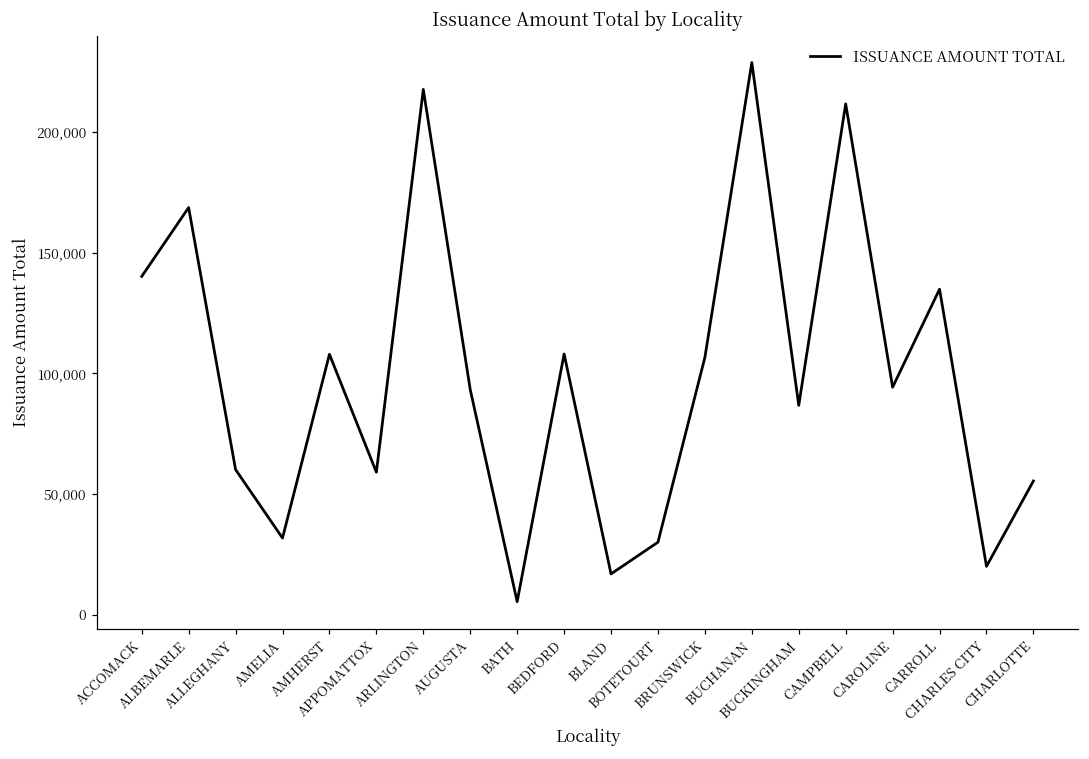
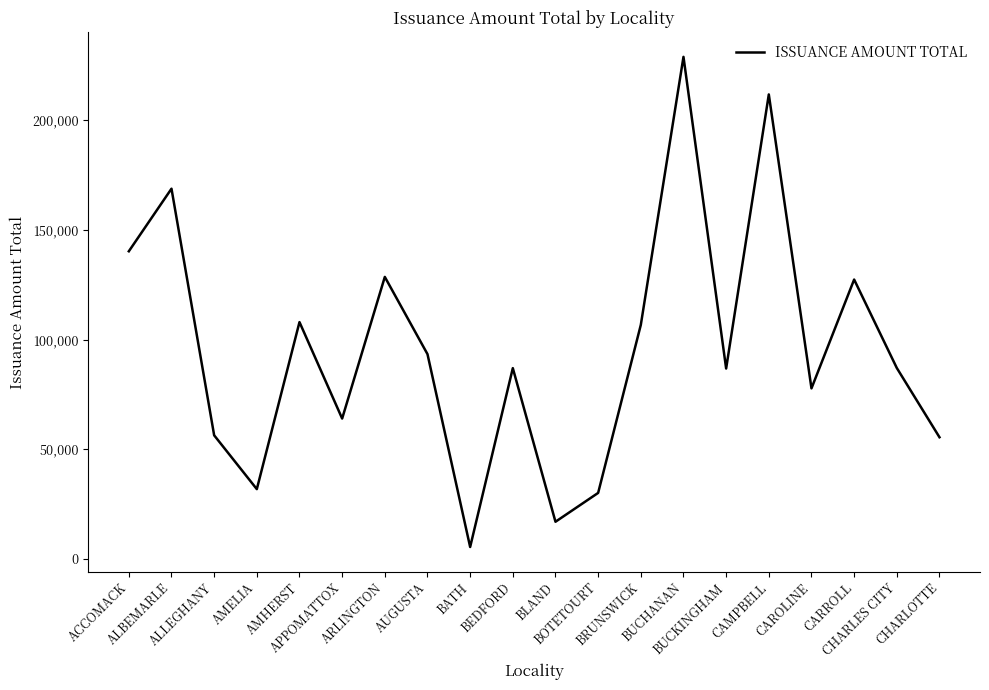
  {
    "ACCOMACK": "140,000",
    "ALBEMARLE": "169,000",
-   "ALLEGHANY": "60,000",
+   "ALLEGHANY": "56,000",
    "AMELIA": "32,000",
    "AMHERST": "108,000",
-   "APPOMATTOX": "59,000",
-   "ARLINGTON": "218,000",
+   "APPOMATTOX": "64,000",
+   "ARLINGTON": "129,000",
    "AUGUSTA": "93,000",
    "BATH": "6,000",
-   "BEDFORD": "108,000",
+   "BEDFORD": "87,000",
    "BLAND": "17,000",
    "BOTETOURT": "30,000",
    "BRUNSWICK": "107,000",
    "BUCHANAN": "229,000",
    "BUCKINGHAM": "87,000",
    "CAMPBELL": "212,000",
-   "CAROLINE": "94,000",
-   "CARROLL": "135,000",
-   "CHARLES CITY": "20,000",
+   "CAROLINE": "78,000",
+   "CARROLL": "127,000",
+   "CHARLES CITY": "87,000",
    "CHARLOTTE": "55,000"
  }
